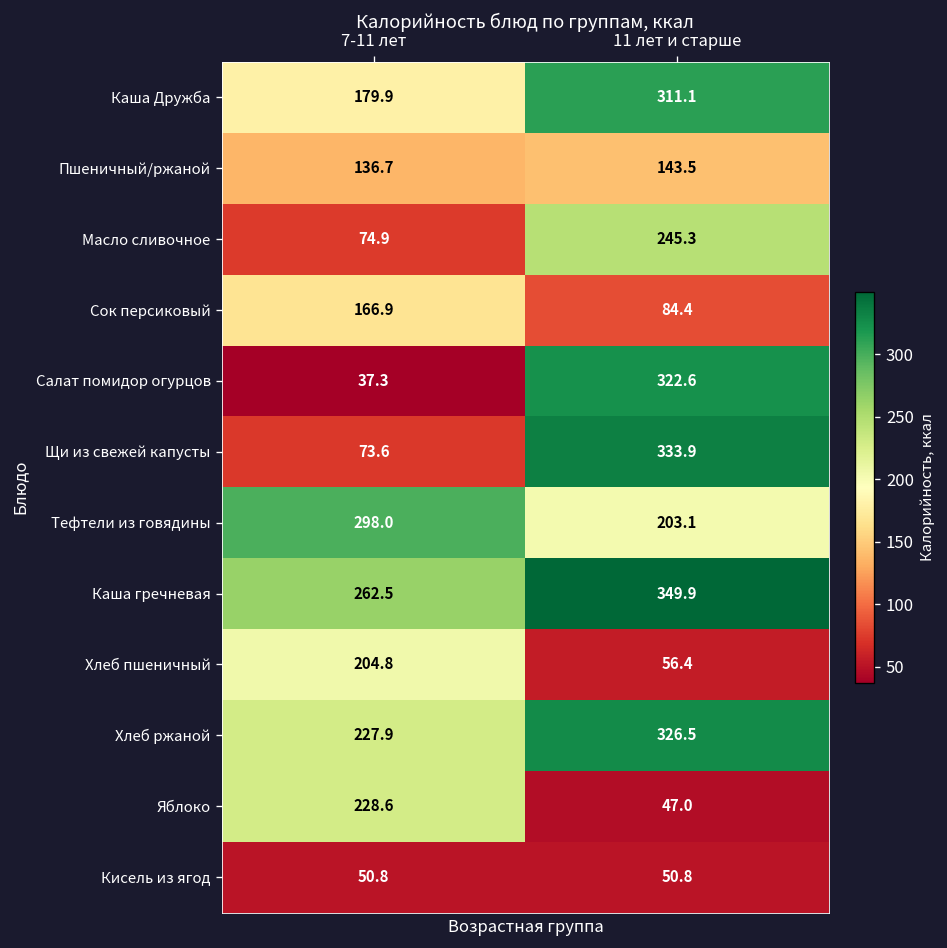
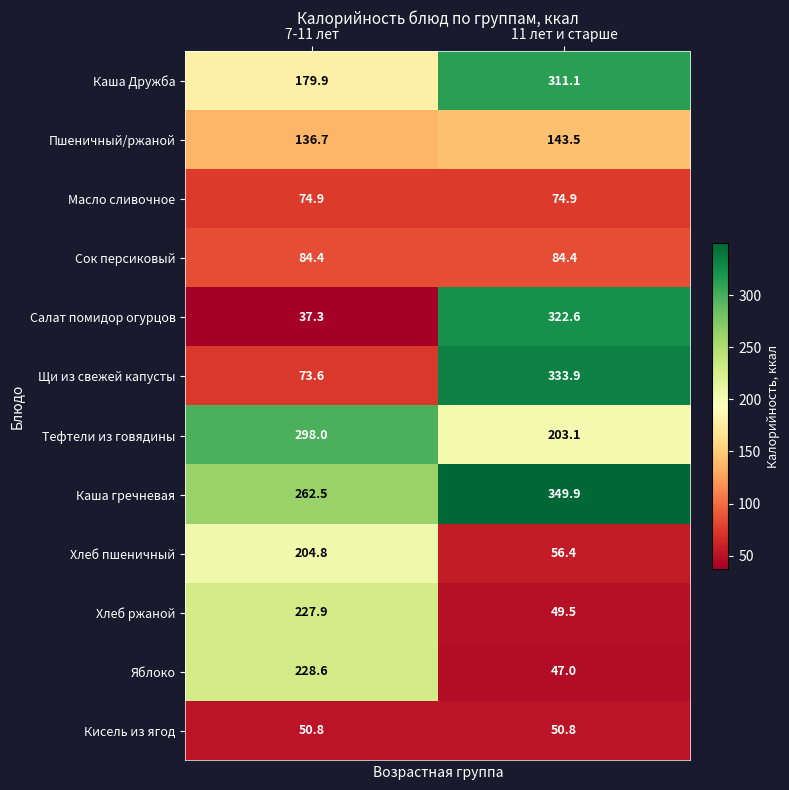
  {
    "Каша Дружба": {
      "7-11 лет": 179.9,
      "11 лет и старше": 311.1
    },
    "Пшеничный/ржаной": {
      "7-11 лет": 136.7,
      "11 лет и старше": 143.5
    },
    "Масло сливочное": {
      "7-11 лет": 74.9,
-     "11 лет и старше": 245.3
+     "11 лет и старше": 74.9
    },
    "Сок персиковый": {
-     "7-11 лет": 166.9,
+     "7-11 лет": 84.4,
      "11 лет и старше": 84.4
    },
    "Салат помидор огурцов": {
      "7-11 лет": 37.3,
      "11 лет и старше": 322.6
    },
    "Щи из свежей капусты": {
      "7-11 лет": 73.6,
      "11 лет и старше": 333.9
    },
    "Тефтели из говядины": {
      "7-11 лет": 298.0,
      "11 лет и старше": 203.1
    },
    "Каша гречневая": {
      "7-11 лет": 262.5,
      "11 лет и старше": 349.9
    },
    "Хлеб пшеничный": {
      "7-11 лет": 204.8,
      "11 лет и старше": 56.4
    },
    "Хлеб ржаной": {
      "7-11 лет": 227.9,
-     "11 лет и старше": 326.5
+     "11 лет и старше": 49.5
    },
    "Яблоко": {
      "7-11 лет": 228.6,
      "11 лет и старше": 47.0
    },
    "Кисель из ягод": {
      "7-11 лет": 50.8,
      "11 лет и старше": 50.8
    }
  }
